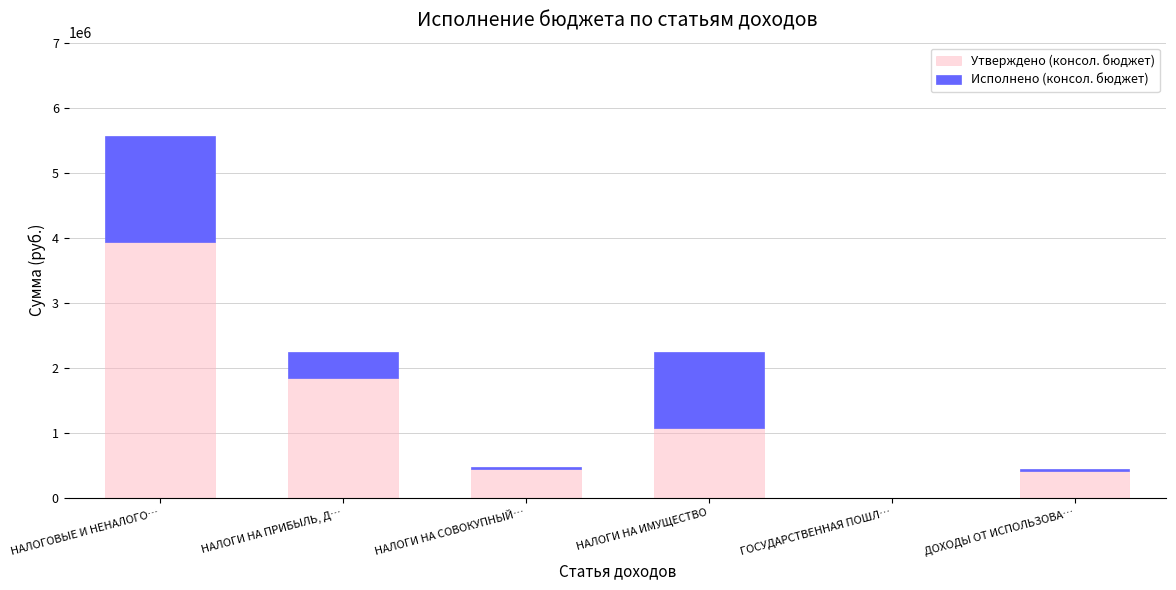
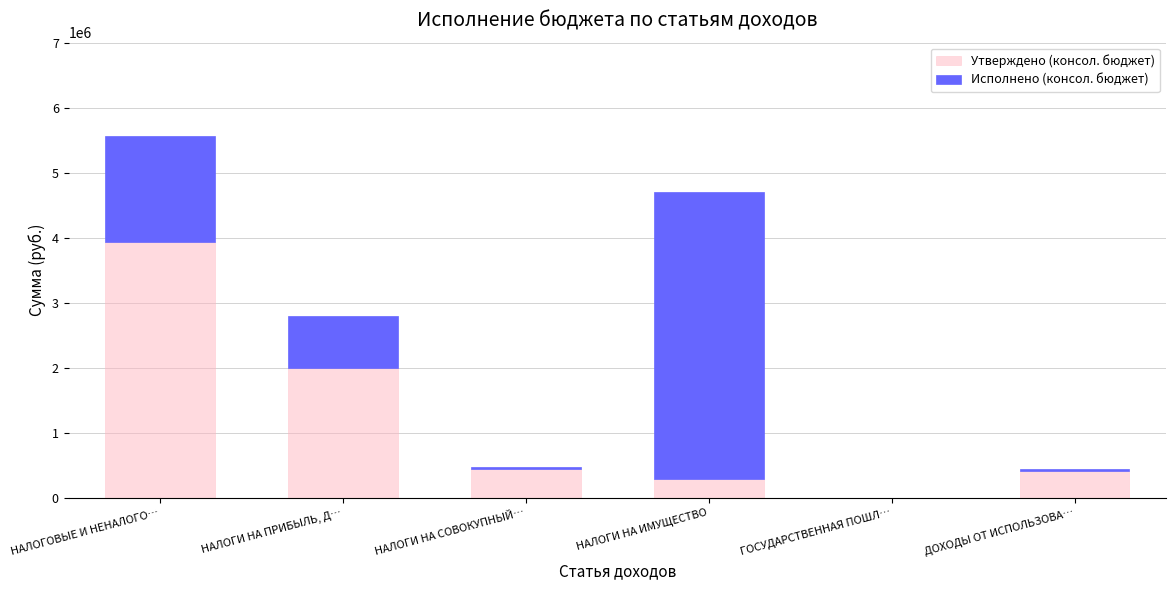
  {
    "Утверждено (консол. бюджет)": {
      "НАЛОГОВЫЕ И НЕНАЛОГО…": 3900000,
-     "НАЛОГИ НА ПРИБЫЛЬ, Д…": 1800000,
+     "НАЛОГИ НА ПРИБЫЛЬ, Д…": 2000000,
      "НАЛОГИ НА СОВОКУПНЫЙ…": 500000,
-     "НАЛОГИ НА ИМУЩЕСТВО": 1100000,
+     "НАЛОГИ НА ИМУЩЕСТВО": 300000,
      "ДОХОДЫ ОТ ИСПОЛЬЗОВА…": 400000
    },
    "Исполнено (консол. бюджет)": {
      "НАЛОГОВЫЕ И НЕНАЛОГО…": 1600000,
-     "НАЛОГИ НА ПРИБЫЛЬ, Д…": 400000,
-     "НАЛОГИ НА ИМУЩЕСТВО": 1200000,
+     "НАЛОГИ НА ПРИБЫЛЬ, Д…": 800000,
+     "НАЛОГИ НА ИМУЩЕСТВО": 4400000,
      "ГОСУДАРСТВЕННАЯ ПОШЛ…": 0
    }
  }
